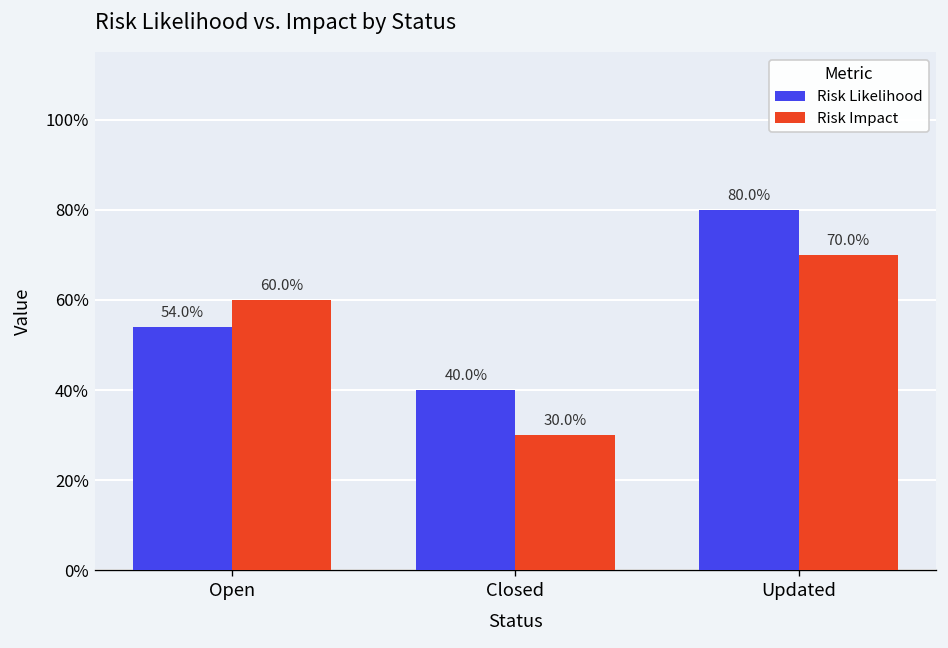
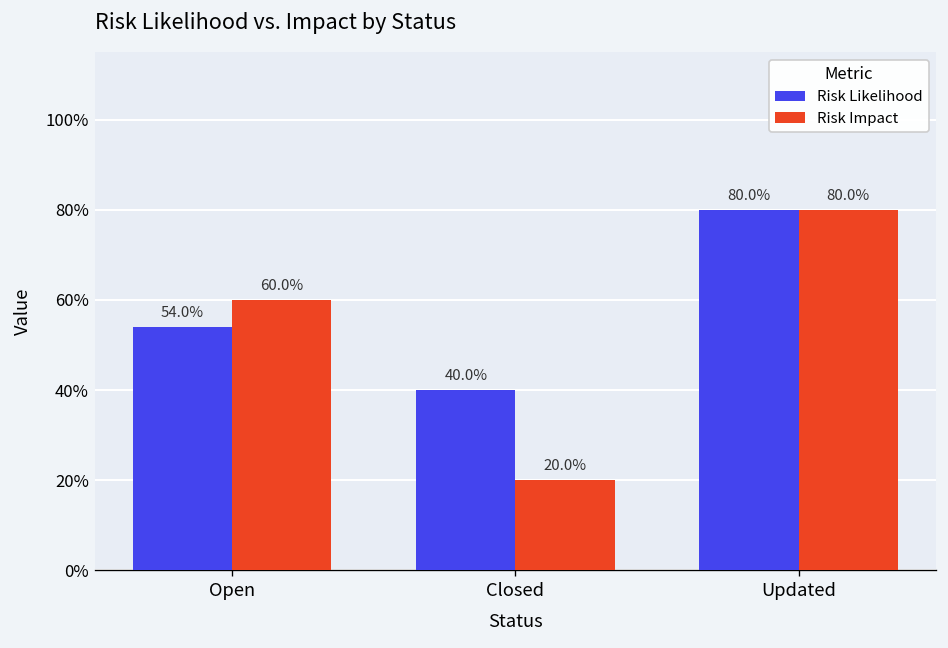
  {
    "Risk Likelihood": {
      "Open": "54.0%",
      "Closed": "40.0%",
      "Updated": "80.0%"
    },
    "Risk Impact": {
      "Open": "60.0%",
-     "Closed": "30.0%",
-     "Updated": "70.0%"
+     "Closed": "20.0%",
+     "Updated": "80.0%"
    }
  }
